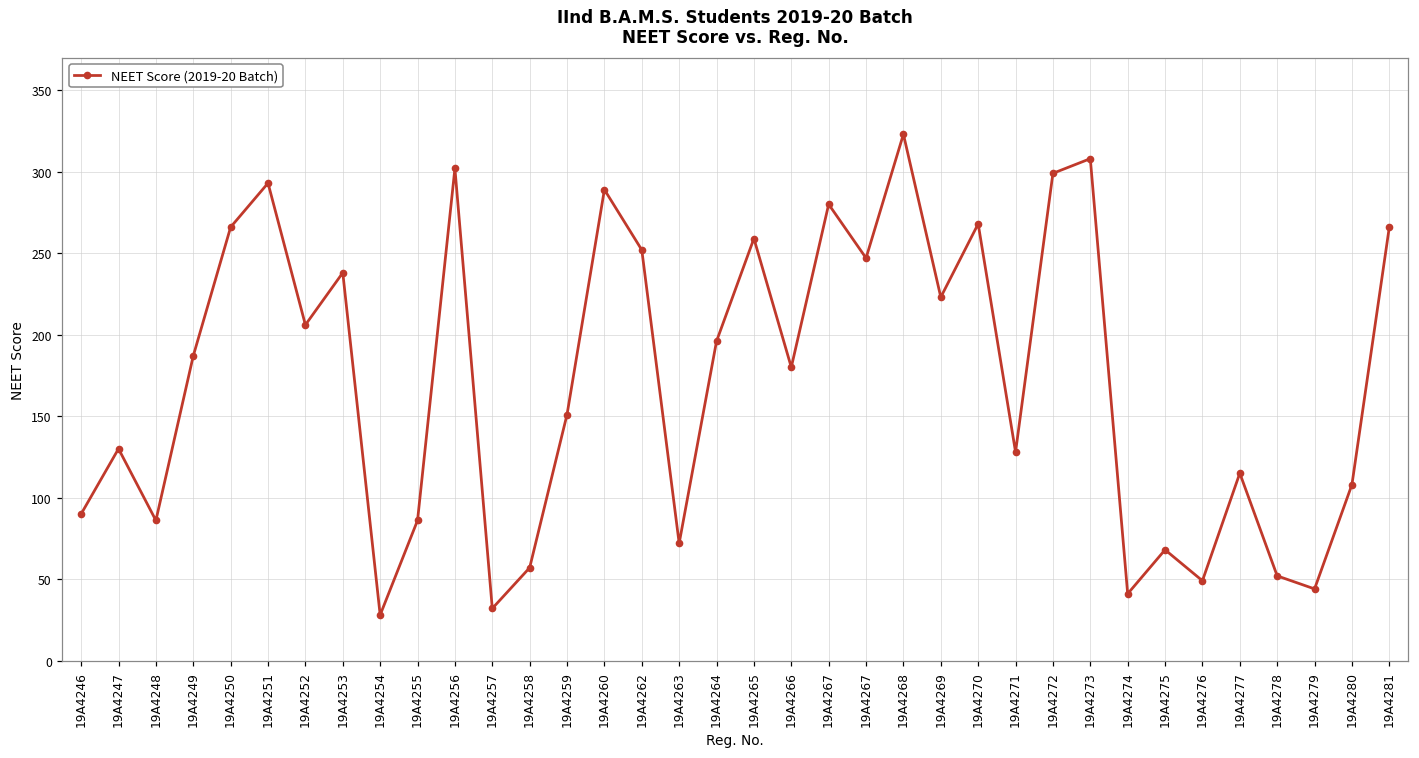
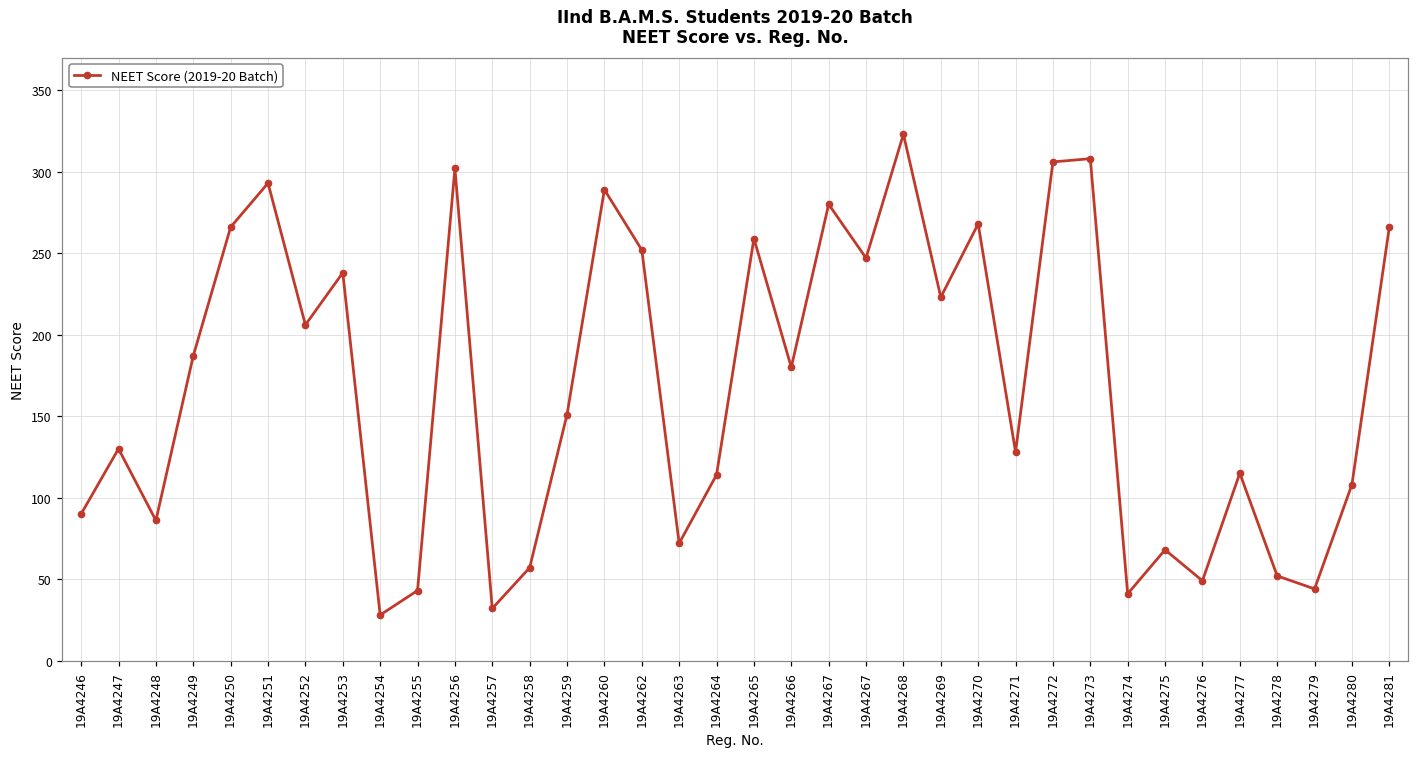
  {
    "19A4246": 90,
    "19A4247": 130,
    "19A4248": 86,
    "19A4249": 187,
    "19A4250": 266,
    "19A4251": 293,
    "19A4252": 206,
    "19A4253": 238,
    "19A4254": 28,
-   "19A4255": 86,
+   "19A4255": 43,
    "19A4256": 302,
    "19A4257": 32,
    "19A4258": 57,
    "19A4259": 151,
    "19A4260": 289,
    "19A4262": 252,
    "19A4263": 72,
-   "19A4264": 196,
+   "19A4264": 114,
    "19A4265": 259,
    "19A4266": 180,
    "19A4268": 323,
    "19A4269": 223,
    "19A4270": 268,
    "19A4271": 128,
-   "19A4272": 299,
+   "19A4272": 306,
    "19A4273": 308,
    "19A4274": 41,
    "19A4275": 68,
    "19A4276": 49,
    "19A4277": 115,
    "19A4278": 52,
    "19A4279": 44,
    "19A4280": 108,
    "19A4281": 266
  }
